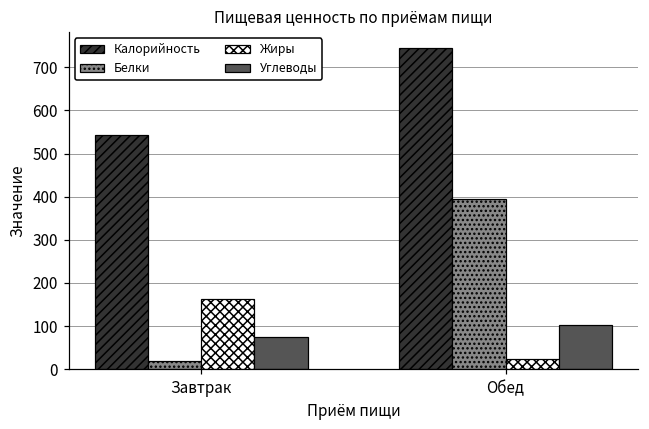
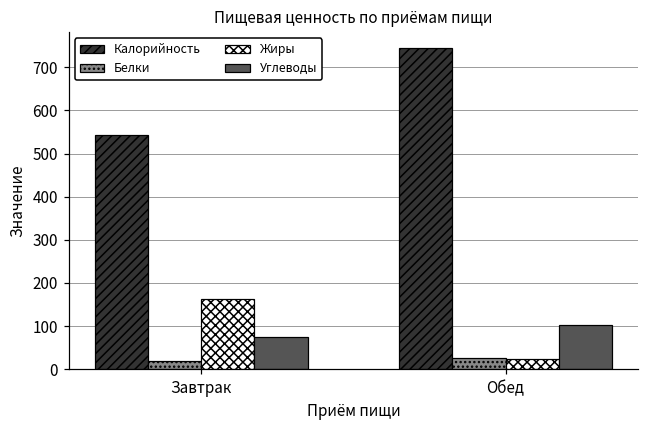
  {
    "Белки": {
      "Завтрак": 20,
-     "Обед": 400
+     "Обед": 30
    },
    "Жиры": {
      "Завтрак": 160,
      "Обед": 20
    }
  }
